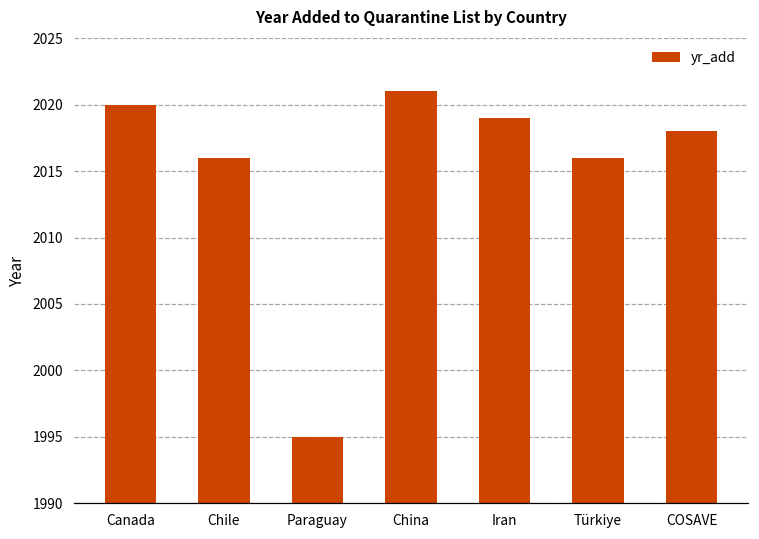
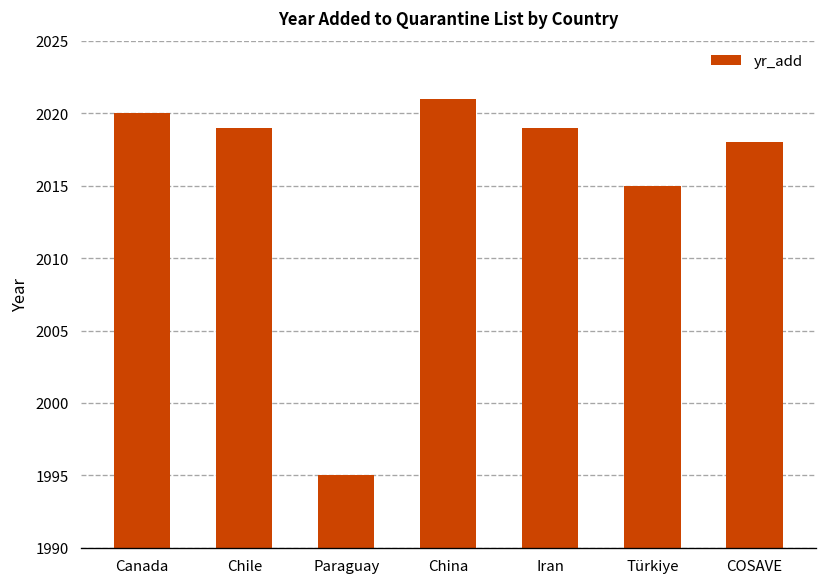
  {
    "Canada": 2020,
-   "Chile": 2016,
+   "Chile": 2019,
    "Paraguay": 1995,
    "China": 2021,
    "Iran": 2019,
-   "Türkiye": 2016,
+   "Türkiye": 2015,
    "COSAVE": 2018
  }
